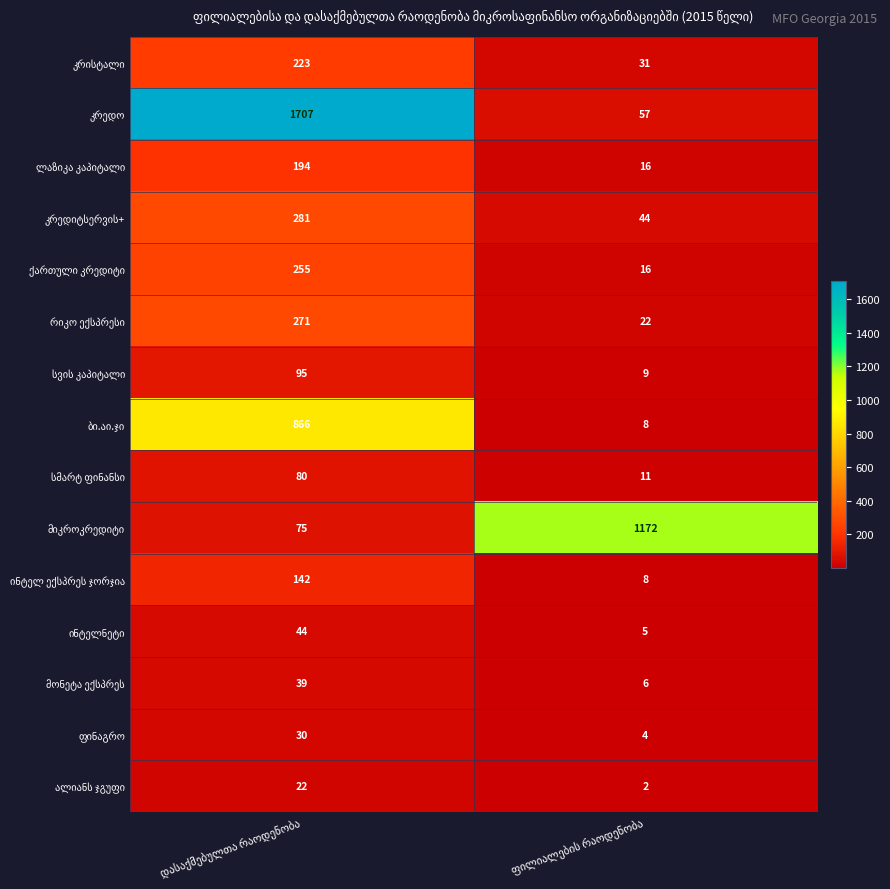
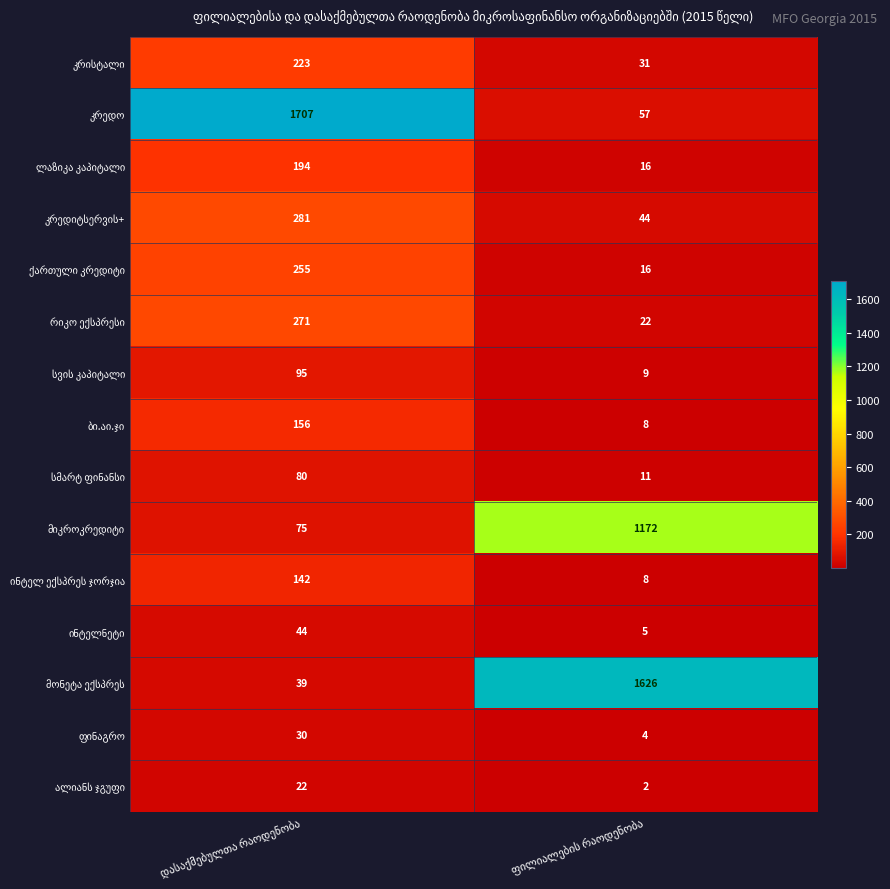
  {
    "კრისტალი": {
      "დასაქმებულთა რაოდენობა": 223,
      "ფილიალების რაოდენობა": 31
    },
    "კრედო": {
      "დასაქმებულთა რაოდენობა": 1707,
      "ფილიალების რაოდენობა": 57
    },
    "ლაზიკა კაპიტალი": {
      "დასაქმებულთა რაოდენობა": 194,
      "ფილიალების რაოდენობა": 16
    },
    "კრედიტსერვის+": {
      "დასაქმებულთა რაოდენობა": 281,
      "ფილიალების რაოდენობა": 44
    },
    "ქართული კრედიტი": {
      "დასაქმებულთა რაოდენობა": 255,
      "ფილიალების რაოდენობა": 16
    },
    "რიკო ექსპრესი": {
      "დასაქმებულთა რაოდენობა": 271,
      "ფილიალების რაოდენობა": 22
    },
    "სვის კაპიტალი": {
      "დასაქმებულთა რაოდენობა": 95,
      "ფილიალების რაოდენობა": 9
    },
    "ბი.აი.ჯი": {
-     "დასაქმებულთა რაოდენობა": 866,
+     "დასაქმებულთა რაოდენობა": 156,
      "ფილიალების რაოდენობა": 8
    },
    "სმარტ ფინანსი": {
      "დასაქმებულთა რაოდენობა": 80,
      "ფილიალების რაოდენობა": 11
    },
    "მიკროკრედიტი": {
      "დასაქმებულთა რაოდენობა": 75,
      "ფილიალების რაოდენობა": 1172
    },
    "ინტელ ექსპრეს ჯორჯია": {
      "დასაქმებულთა რაოდენობა": 142,
      "ფილიალების რაოდენობა": 8
    },
    "ინტელნეტი": {
      "დასაქმებულთა რაოდენობა": 44,
      "ფილიალების რაოდენობა": 5
    },
    "მონეტა ექსპრეს": {
      "დასაქმებულთა რაოდენობა": 39,
-     "ფილიალების რაოდენობა": 6
+     "ფილიალების რაოდენობა": 1626
    },
    "ფინაგრო": {
      "დასაქმებულთა რაოდენობა": 30,
      "ფილიალების რაოდენობა": 4
    },
    "ალიანს ჯგუფი": {
      "დასაქმებულთა რაოდენობა": 22,
      "ფილიალების რაოდენობა": 2
    }
  }
